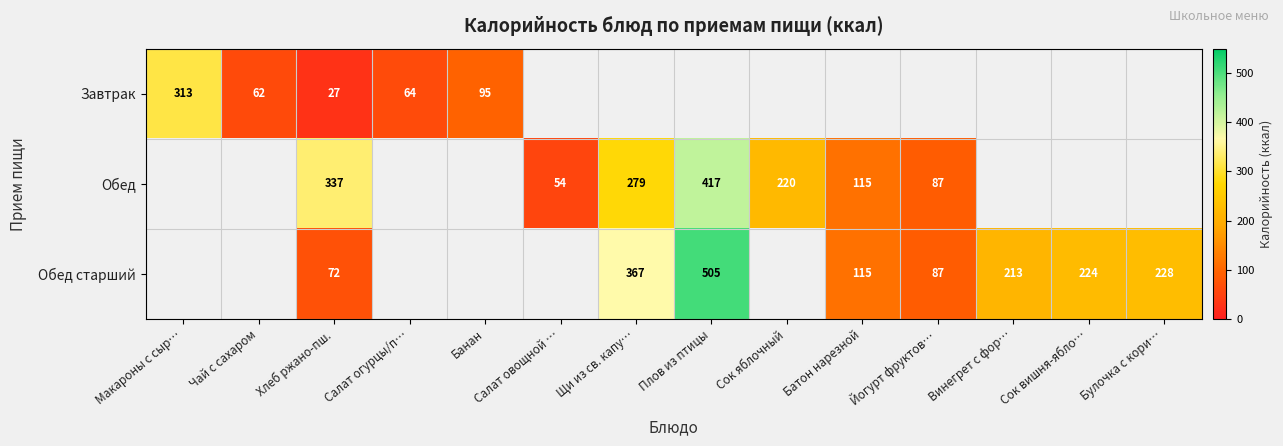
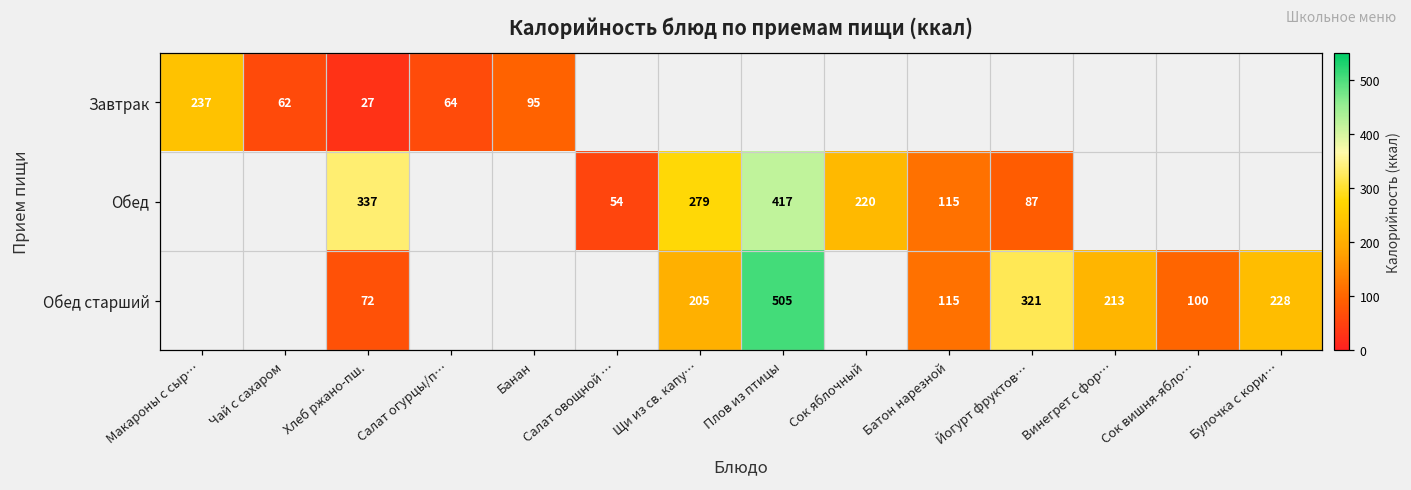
  {
    "Завтрак": {
-     "Макароны с сыр…": 313,
+     "Макароны с сыр…": 237,
      "Чай с сахаром": 62,
      "Хлеб ржано-пш.": 27,
      "Салат огурцы/п…": 64,
      "Банан": 95
    },
    "Обед": {
      "Хлеб ржано-пш.": 337,
      "Салат овощной …": 54,
      "Щи из св. капу…": 279,
      "Плов из птицы": 417,
      "Сок яблочный": 220,
      "Батон нарезной": 115,
      "Йогурт фруктов…": 87
    },
    "Обед старший": {
      "Хлеб ржано-пш.": 72,
-     "Щи из св. капу…": 367,
+     "Щи из св. капу…": 205,
      "Плов из птицы": 505,
      "Батон нарезной": 115,
-     "Йогурт фруктов…": 87,
+     "Йогурт фруктов…": 321,
      "Винегрет с фор…": 213,
-     "Сок вишня-ябло…": 224,
+     "Сок вишня-ябло…": 100,
      "Булочка с кори…": 228
    }
  }
